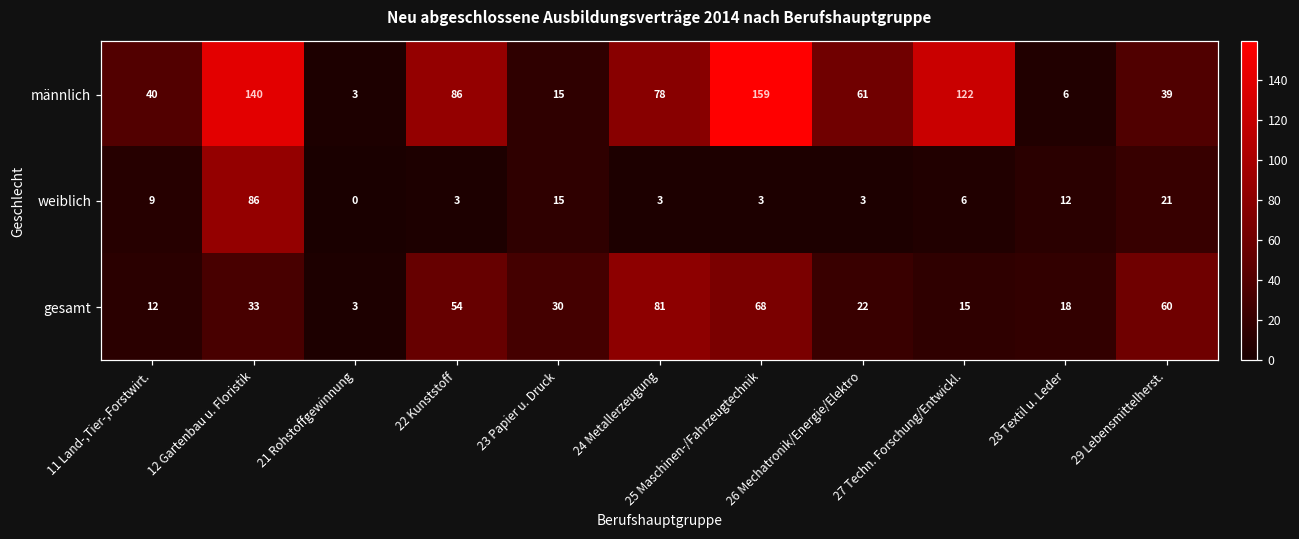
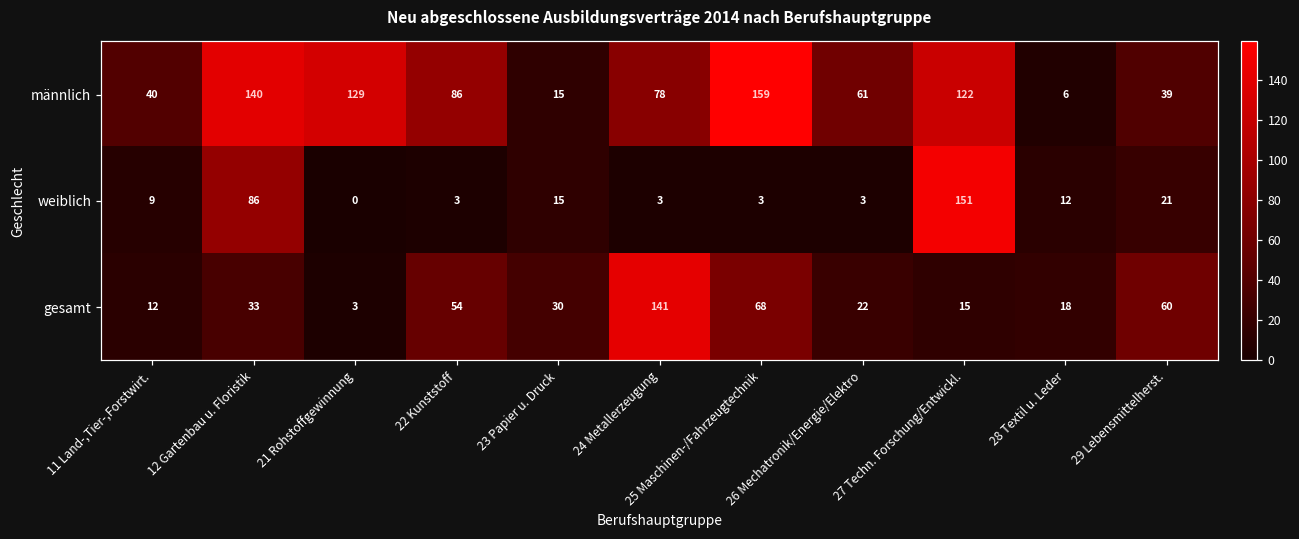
  {
    "männlich": {
      "11 Land-,Tier-,Forstwirt.": 40,
      "12 Gartenbau u. Floristik": 140,
-     "21 Rohstoffgewinnung": 3,
+     "21 Rohstoffgewinnung": 129,
      "22 Kunststoff": 86,
      "23 Papier u. Druck": 15,
      "24 Metallerzeugung": 78,
      "25 Maschinen-/Fahrzeugtechnik": 159,
      "26 Mechatronik/Energie/Elektro": 61,
      "27 Techn. Forschung/Entwickl.": 122,
      "28 Textil u. Leder": 6,
      "29 Lebensmittelherst.": 39
    },
    "weiblich": {
      "11 Land-,Tier-,Forstwirt.": 9,
      "12 Gartenbau u. Floristik": 86,
      "21 Rohstoffgewinnung": 0,
      "22 Kunststoff": 3,
      "23 Papier u. Druck": 15,
      "24 Metallerzeugung": 3,
      "25 Maschinen-/Fahrzeugtechnik": 3,
      "26 Mechatronik/Energie/Elektro": 3,
-     "27 Techn. Forschung/Entwickl.": 6,
+     "27 Techn. Forschung/Entwickl.": 151,
      "28 Textil u. Leder": 12,
      "29 Lebensmittelherst.": 21
    },
    "gesamt": {
      "11 Land-,Tier-,Forstwirt.": 12,
      "12 Gartenbau u. Floristik": 33,
      "21 Rohstoffgewinnung": 3,
      "22 Kunststoff": 54,
      "23 Papier u. Druck": 30,
-     "24 Metallerzeugung": 81,
+     "24 Metallerzeugung": 141,
      "25 Maschinen-/Fahrzeugtechnik": 68,
      "26 Mechatronik/Energie/Elektro": 22,
      "27 Techn. Forschung/Entwickl.": 15,
      "28 Textil u. Leder": 18,
      "29 Lebensmittelherst.": 60
    }
  }
